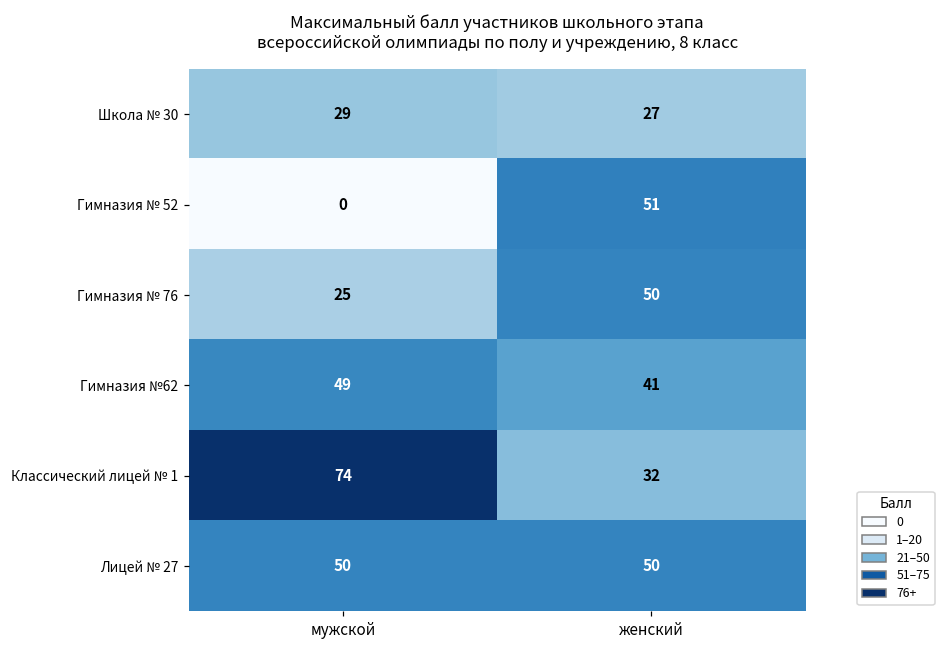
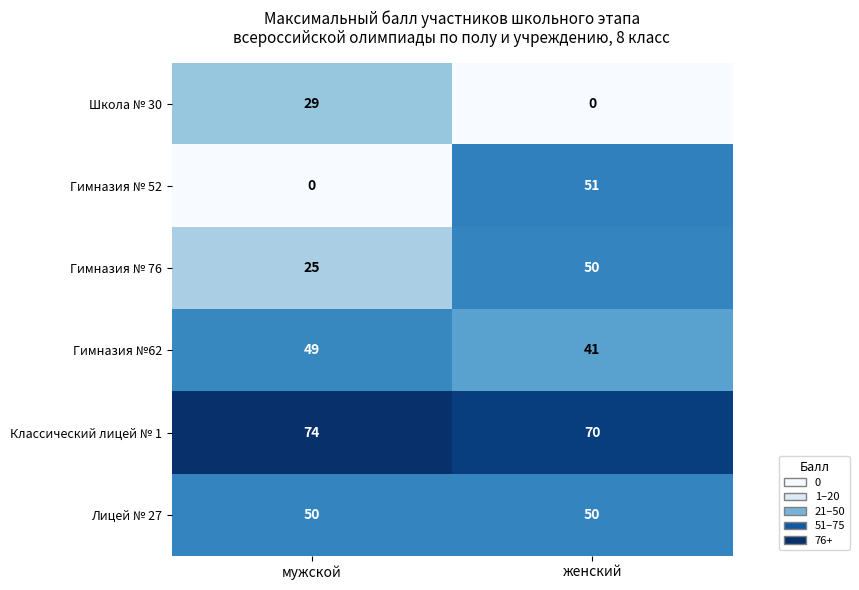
  {
    "Школа № 30": {
      "мужской": 29,
-     "женский": 27
+     "женский": 0
    },
    "Гимназия № 52": {
      "мужской": 0,
      "женский": 51
    },
    "Гимназия № 76": {
      "мужской": 25,
      "женский": 50
    },
    "Гимназия №62": {
      "мужской": 49,
      "женский": 41
    },
    "Классический лицей № 1": {
      "мужской": 74,
-     "женский": 32
+     "женский": 70
    },
    "Лицей № 27": {
      "мужской": 50,
      "женский": 50
    }
  }
